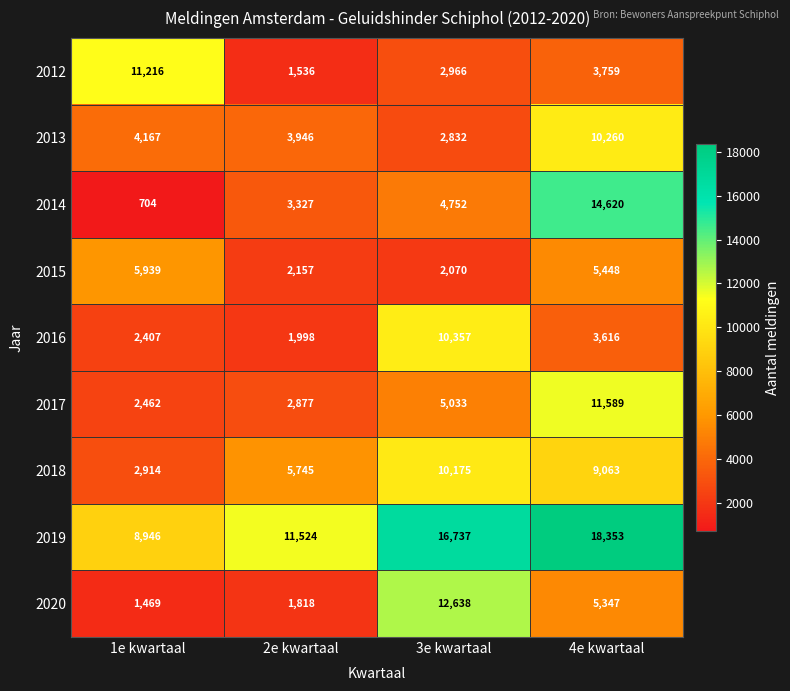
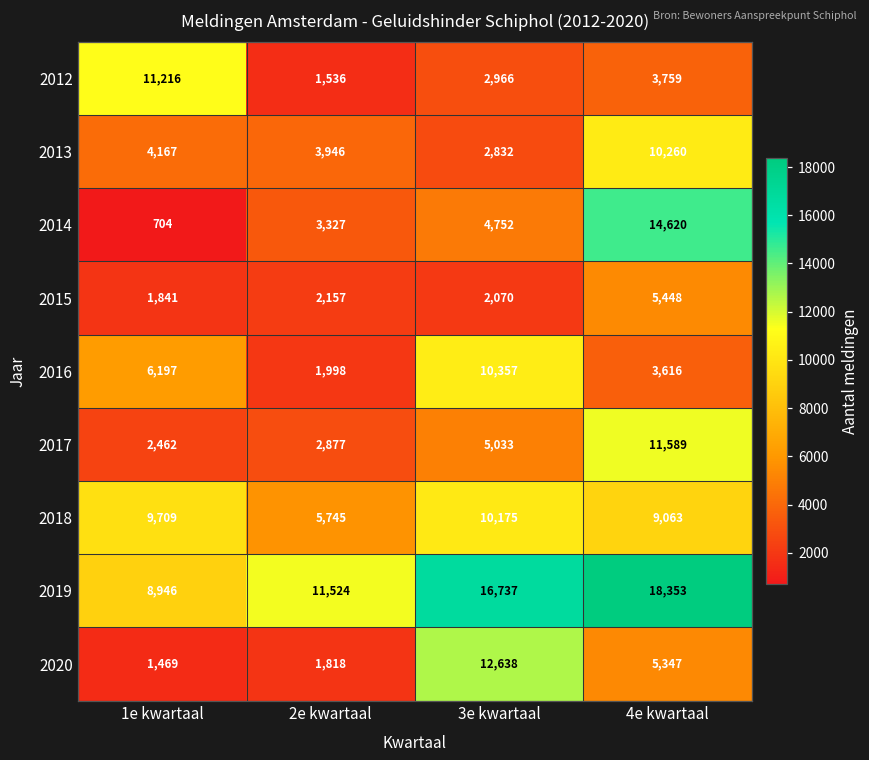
  {
    "2012": {
      "1e kwartaal": "11,216",
      "2e kwartaal": "1,536",
      "3e kwartaal": "2,966",
      "4e kwartaal": "3,759"
    },
    "2013": {
      "1e kwartaal": "4,167",
      "2e kwartaal": "3,946",
      "3e kwartaal": "2,832",
      "4e kwartaal": "10,260"
    },
    "2014": {
      "1e kwartaal": "704",
      "2e kwartaal": "3,327",
      "3e kwartaal": "4,752",
      "4e kwartaal": "14,620"
    },
    "2015": {
-     "1e kwartaal": "5,939",
+     "1e kwartaal": "1,841",
      "2e kwartaal": "2,157",
      "3e kwartaal": "2,070",
      "4e kwartaal": "5,448"
    },
    "2016": {
-     "1e kwartaal": "2,407",
+     "1e kwartaal": "6,197",
      "2e kwartaal": "1,998",
      "3e kwartaal": "10,357",
      "4e kwartaal": "3,616"
    },
    "2017": {
      "1e kwartaal": "2,462",
      "2e kwartaal": "2,877",
      "3e kwartaal": "5,033",
      "4e kwartaal": "11,589"
    },
    "2018": {
-     "1e kwartaal": "2,914",
+     "1e kwartaal": "9,709",
      "2e kwartaal": "5,745",
      "3e kwartaal": "10,175",
      "4e kwartaal": "9,063"
    },
    "2019": {
      "1e kwartaal": "8,946",
      "2e kwartaal": "11,524",
      "3e kwartaal": "16,737",
      "4e kwartaal": "18,353"
    },
    "2020": {
      "1e kwartaal": "1,469",
      "2e kwartaal": "1,818",
      "3e kwartaal": "12,638",
      "4e kwartaal": "5,347"
    }
  }
